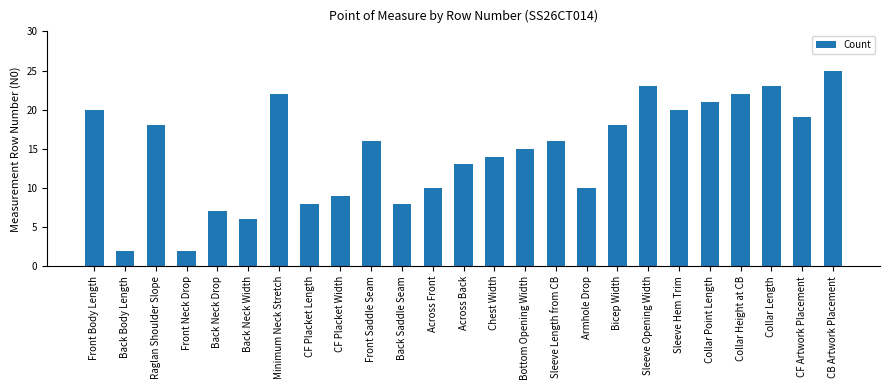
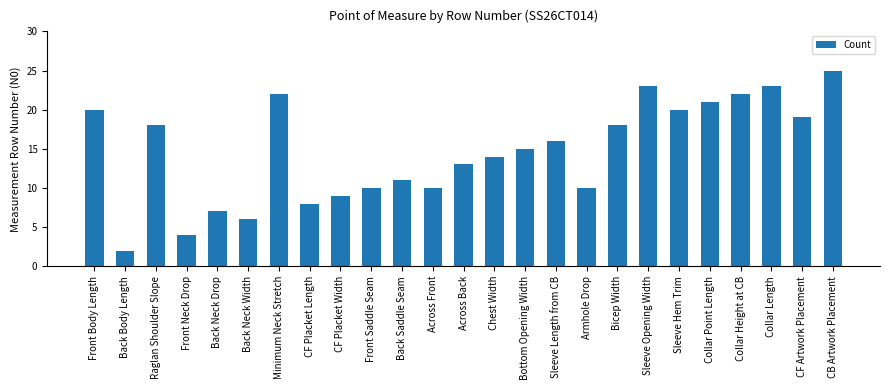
  {
    "Front Body Length": 20,
    "Back Body Length": 2,
    "Raglan Shoulder Slope": 18,
-   "Front Neck Drop": 2,
+   "Front Neck Drop": 4,
    "Back Neck Drop": 7,
    "Back Neck Width": 6,
    "Minimum Neck Stretch": 22,
    "CF Placket Length": 8,
    "CF Placket Width": 9,
-   "Front Saddle Seam": 16,
-   "Back Saddle Seam": 8,
+   "Front Saddle Seam": 10,
+   "Back Saddle Seam": 11,
    "Across Front": 10,
    "Across Back": 13,
    "Chest Width": 14,
    "Bottom Opening Width": 15,
    "Sleeve Length from CB": 16,
    "Armhole Drop": 10,
    "Bicep Width": 18,
    "Sleeve Opening Width": 23,
    "Sleeve Hem Trim": 20,
    "Collar Point Length": 21,
    "Collar Height at CB": 22,
    "Collar Length": 23,
    "CF Artwork Placement": 19,
    "CB Artwork Placement": 25
  }
